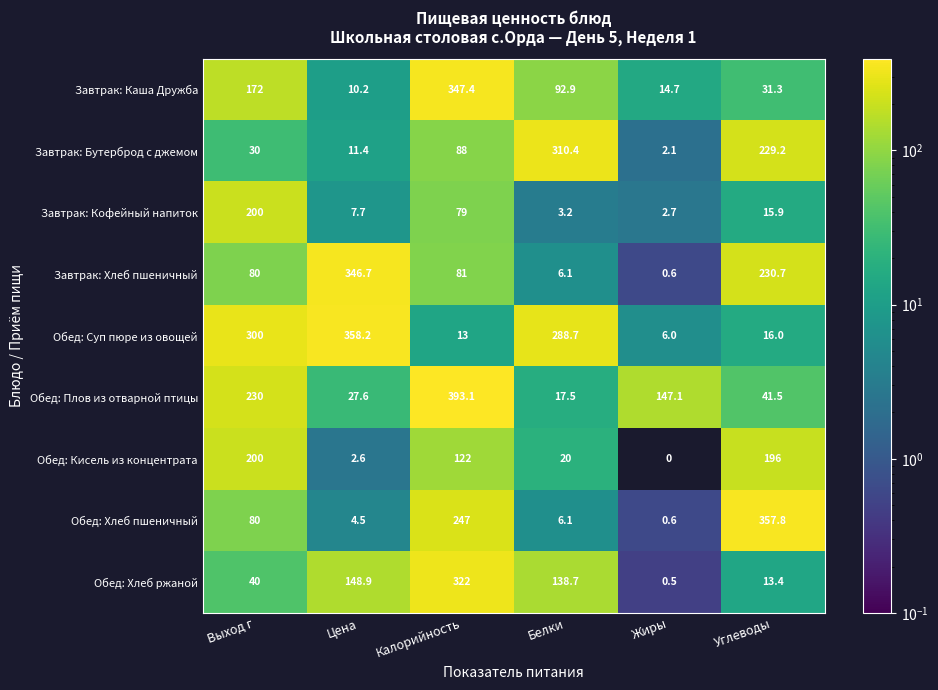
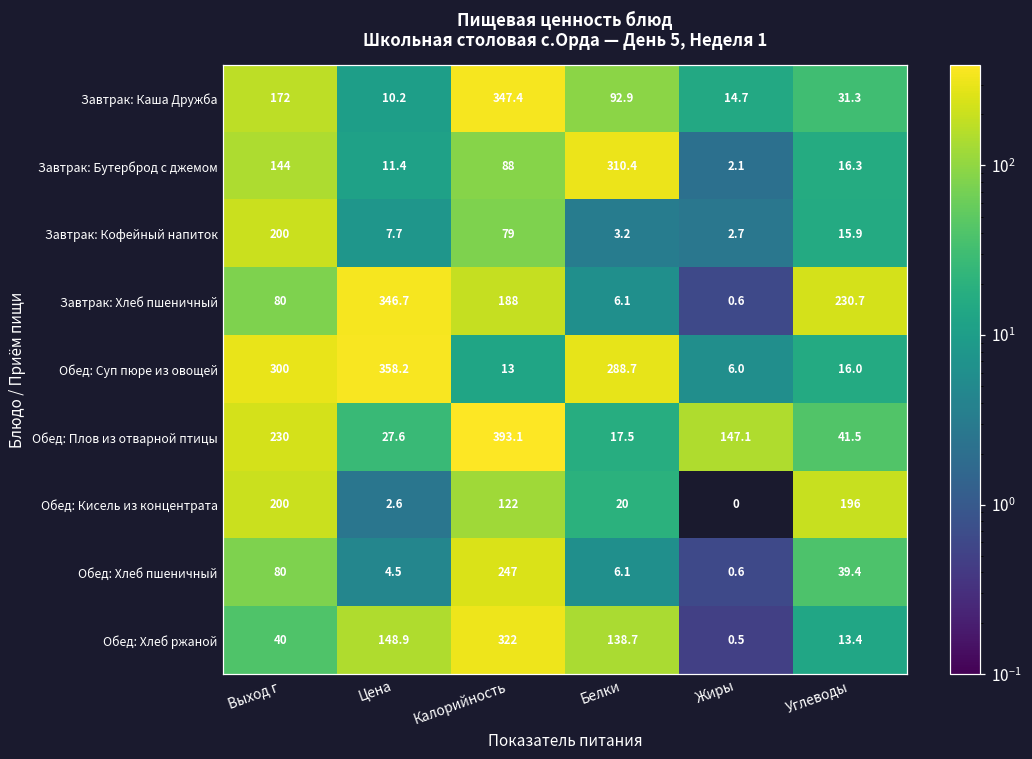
  {
    "Завтрак: Каша Дружба": {
      "Выход г": 172,
      "Цена": 10.2,
      "Калорийность": 347.4,
      "Белки": 92.9,
      "Жиры": 14.7,
      "Углеводы": 31.3
    },
    "Завтрак: Бутерброд с джемом": {
-     "Выход г": 30,
+     "Выход г": 144,
      "Цена": 11.4,
      "Калорийность": 88,
      "Белки": 310.4,
      "Жиры": 2.1,
-     "Углеводы": 229.2
+     "Углеводы": 16.3
    },
    "Завтрак: Кофейный напиток": {
      "Выход г": 200,
      "Цена": 7.7,
      "Калорийность": 79,
      "Белки": 3.2,
      "Жиры": 2.7,
      "Углеводы": 15.9
    },
    "Завтрак: Хлеб пшеничный": {
      "Выход г": 80,
      "Цена": 346.7,
-     "Калорийность": 81,
+     "Калорийность": 188,
      "Белки": 6.1,
      "Жиры": 0.6,
      "Углеводы": 230.7
    },
    "Обед: Суп пюре из овощей": {
      "Выход г": 300,
      "Цена": 358.2,
      "Калорийность": 13,
      "Белки": 288.7,
      "Жиры": 6.0,
      "Углеводы": 16.0
    },
    "Обед: Плов из отварной птицы": {
      "Выход г": 230,
      "Цена": 27.6,
      "Калорийность": 393.1,
      "Белки": 17.5,
      "Жиры": 147.1,
      "Углеводы": 41.5
    },
    "Обед: Кисель из концентрата": {
      "Выход г": 200,
      "Цена": 2.6,
      "Калорийность": 122,
      "Белки": 20,
      "Жиры": 0,
      "Углеводы": 196
    },
    "Обед: Хлеб пшеничный": {
      "Выход г": 80,
      "Цена": 4.5,
      "Калорийность": 247,
      "Белки": 6.1,
      "Жиры": 0.6,
-     "Углеводы": 357.8
+     "Углеводы": 39.4
    },
    "Обед: Хлеб ржаной": {
      "Выход г": 40,
      "Цена": 148.9,
      "Калорийность": 322,
      "Белки": 138.7,
      "Жиры": 0.5,
      "Углеводы": 13.4
    }
  }
